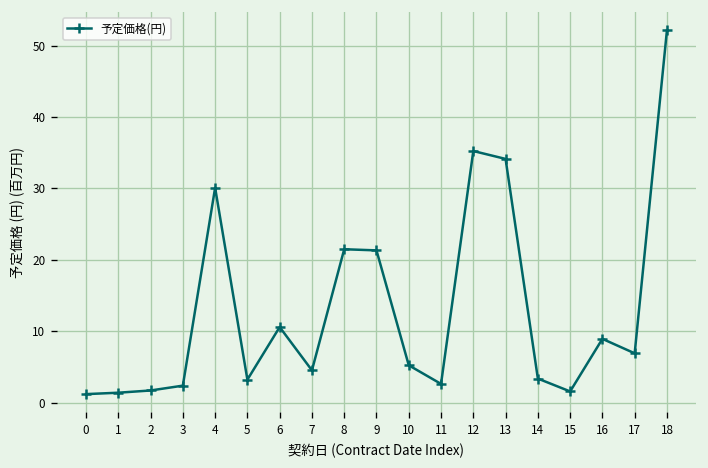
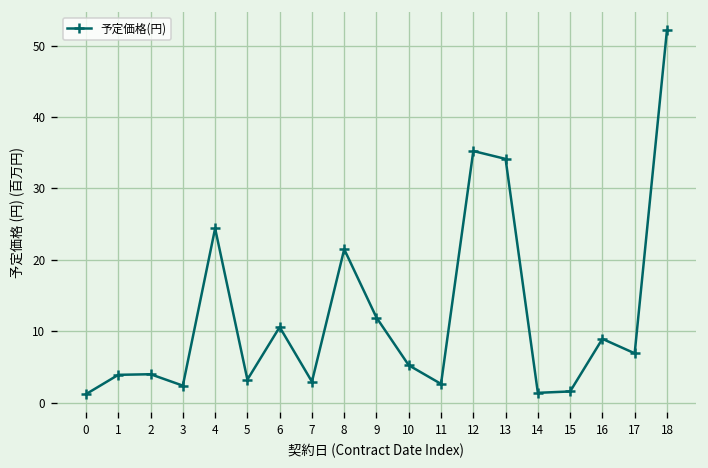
  {
    "0": 1,
-   "1": 1,
-   "2": 2,
+   "1": 4,
+   "2": 4,
    "3": 2,
-   "4": 30,
+   "4": 24,
    "5": 3,
    "6": 11,
-   "7": 5,
+   "7": 3,
    "8": 22,
-   "9": 21,
+   "9": 12,
    "10": 5,
    "11": 3,
    "12": 35,
    "13": 34,
-   "14": 3,
+   "14": 1,
    "15": 2,
    "16": 9,
    "17": 7,
    "18": 52
  }
